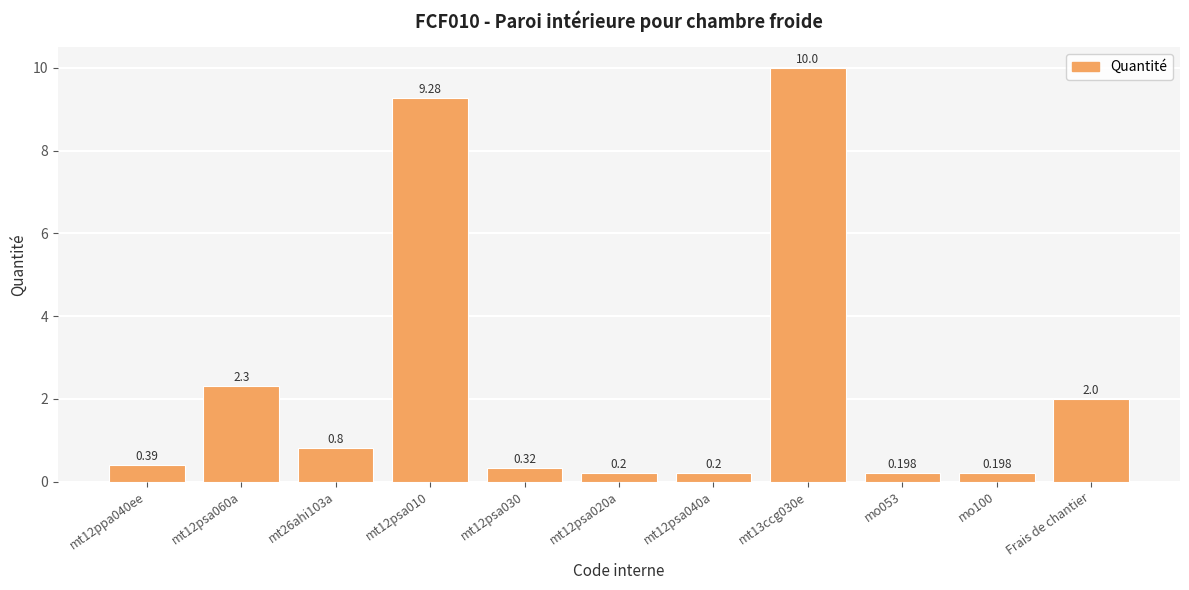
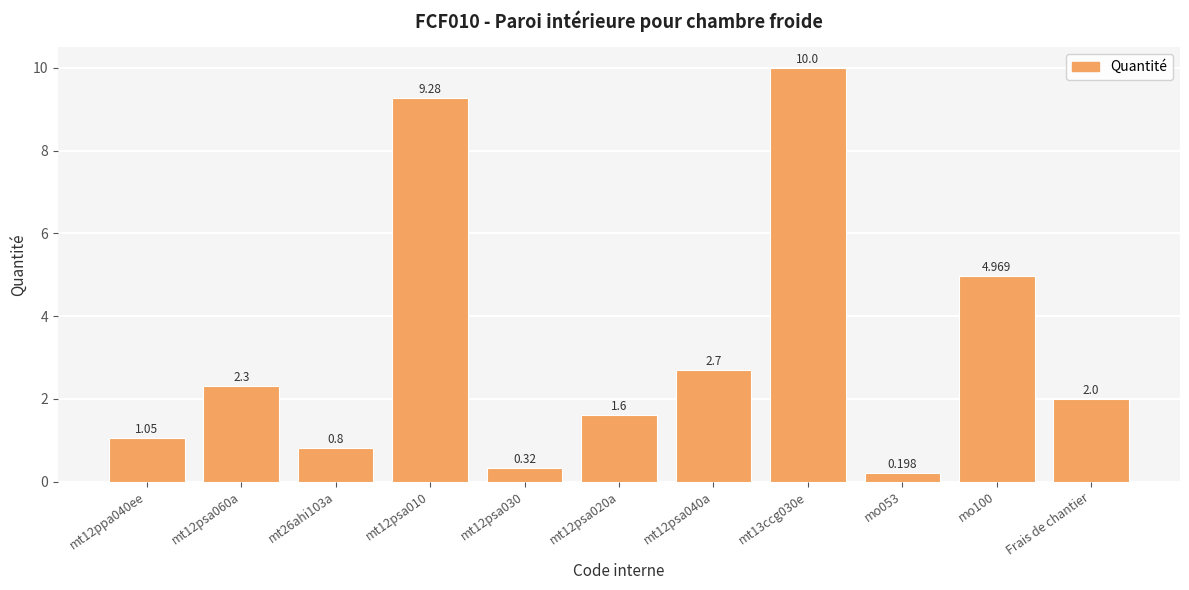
  {
-   "mt12ppa040ee": 0.39,
+   "mt12ppa040ee": 1.05,
    "mt12psa060a": 2.3,
    "mt26ahi103a": 0.8,
    "mt12psa010": 9.28,
    "mt12psa030": 0.32,
-   "mt12psa020a": 0.2,
-   "mt12psa040a": 0.2,
+   "mt12psa020a": 1.6,
+   "mt12psa040a": 2.7,
    "mt13ccg030e": 10.0,
    "mo053": 0.198,
-   "mo100": 0.198,
+   "mo100": 4.969,
    "Frais de chantier": 2.0
  }
